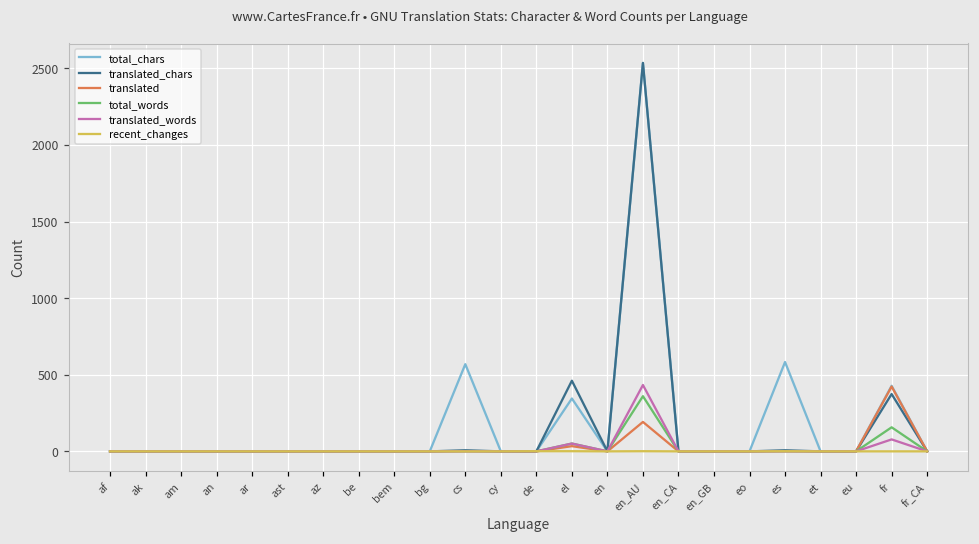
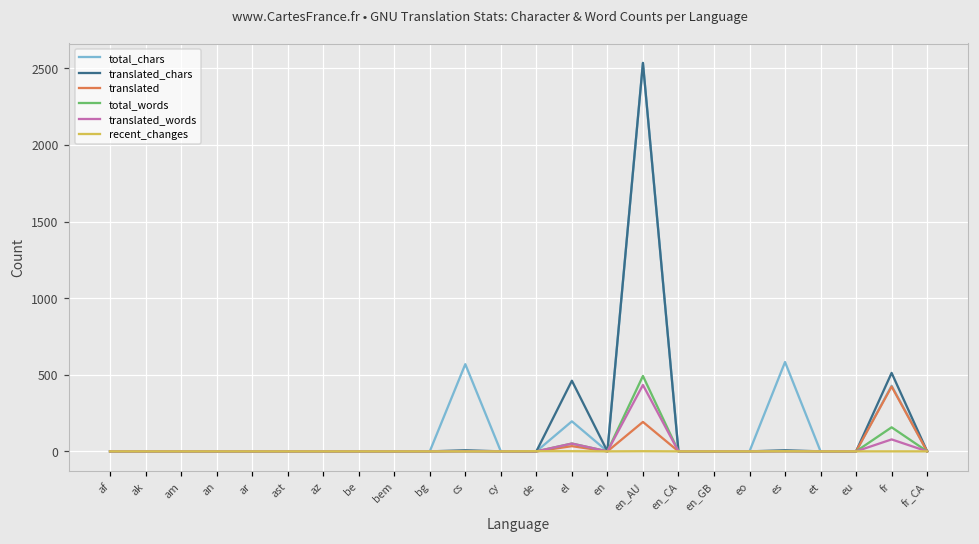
  {
    "total_chars": {
      "cs": 570,
-     "el": 350,
+     "el": 200,
      "es": 580
    },
    "translated_chars": {
      "el": 460,
-     "fr": 370
+     "fr": 510
    },
    "translated": {
      "en_AU": 190
    },
    "total_words": {
-     "en_AU": 360,
+     "en_AU": 490,
      "fr": 160
    },
    "translated_words": {
      "en_AU": 430,
      "fr": 80
    },
    "recent_changes": {
      "el": 0,
      "en_AU": 0,
      "fr": 0
    }
  }
